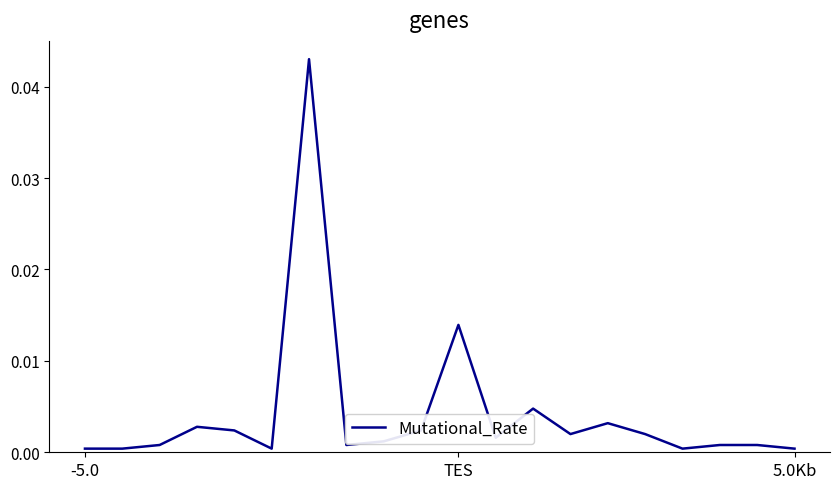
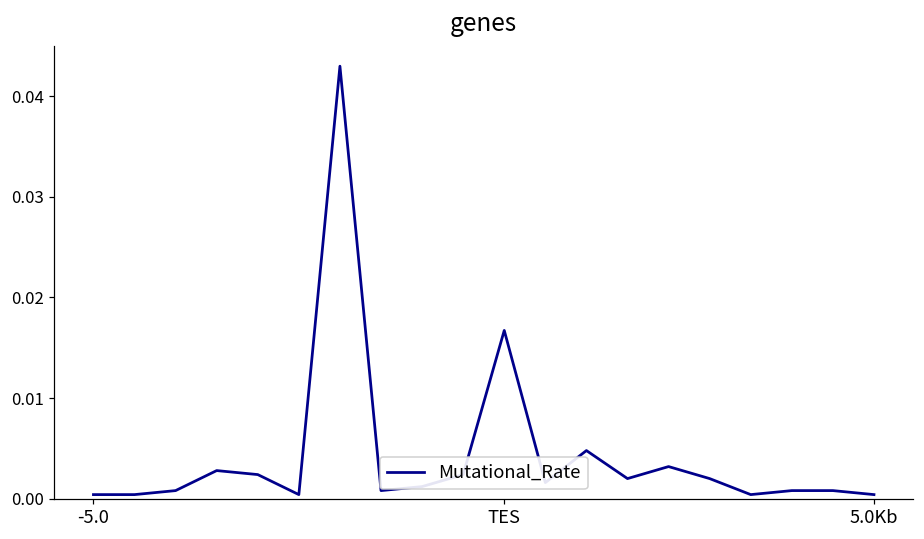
  {
    "-5.0": 0.000,
-   "TES": 0.014,
+   "TES": 0.017,
    "5.0Kb": 0.000
  }
